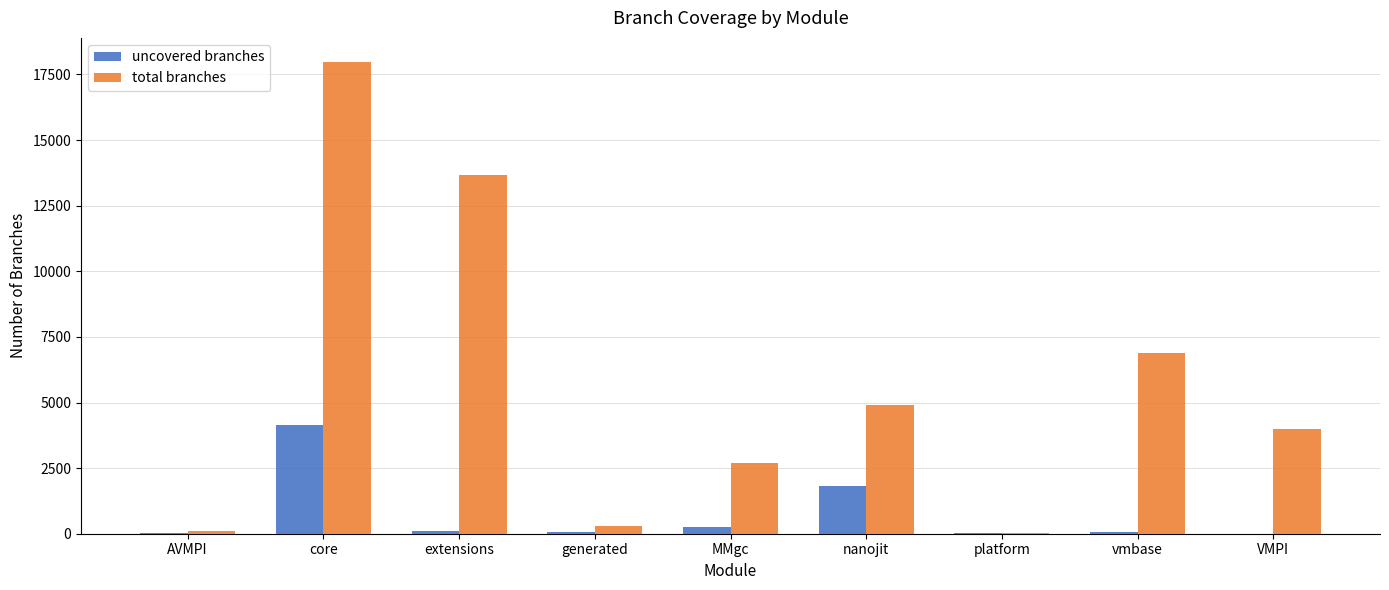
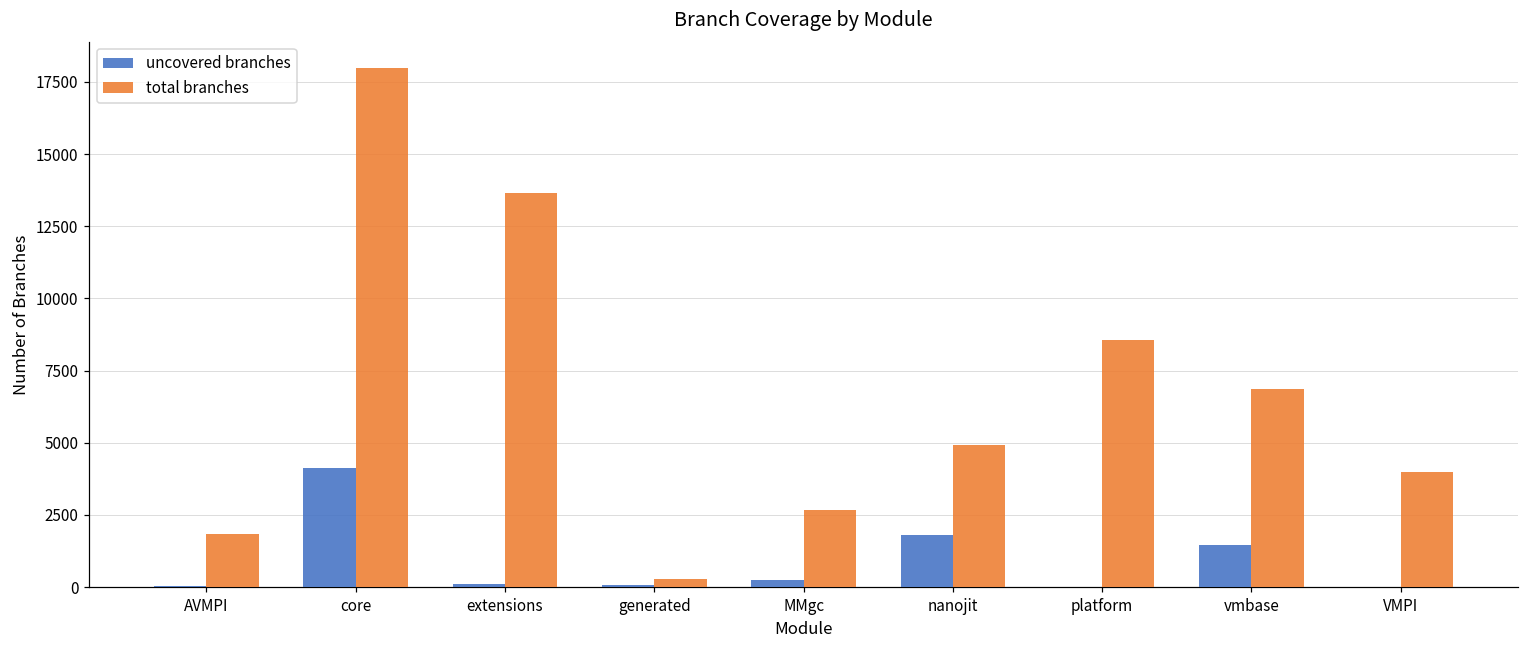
  {
    "uncovered branches": {
      "core": 4100,
      "extensions": 100,
      "MMgc": 300,
      "nanojit": 1800,
-     "vmbase": 0
+     "vmbase": 1400
    },
    "total branches": {
-     "AVMPI": 100,
+     "AVMPI": 1800,
      "core": 18000,
      "extensions": 13700,
      "generated": 300,
      "MMgc": 2700,
      "nanojit": 4900,
-     "platform": 0,
+     "platform": 8600,
      "vmbase": 6900,
      "VMPI": 4000
    }
  }
